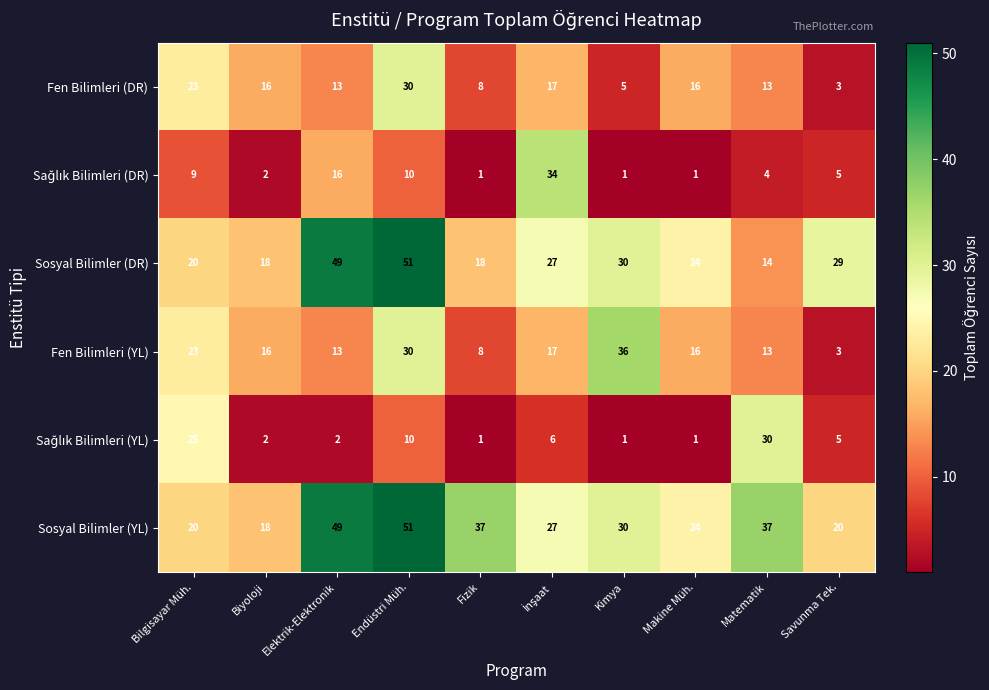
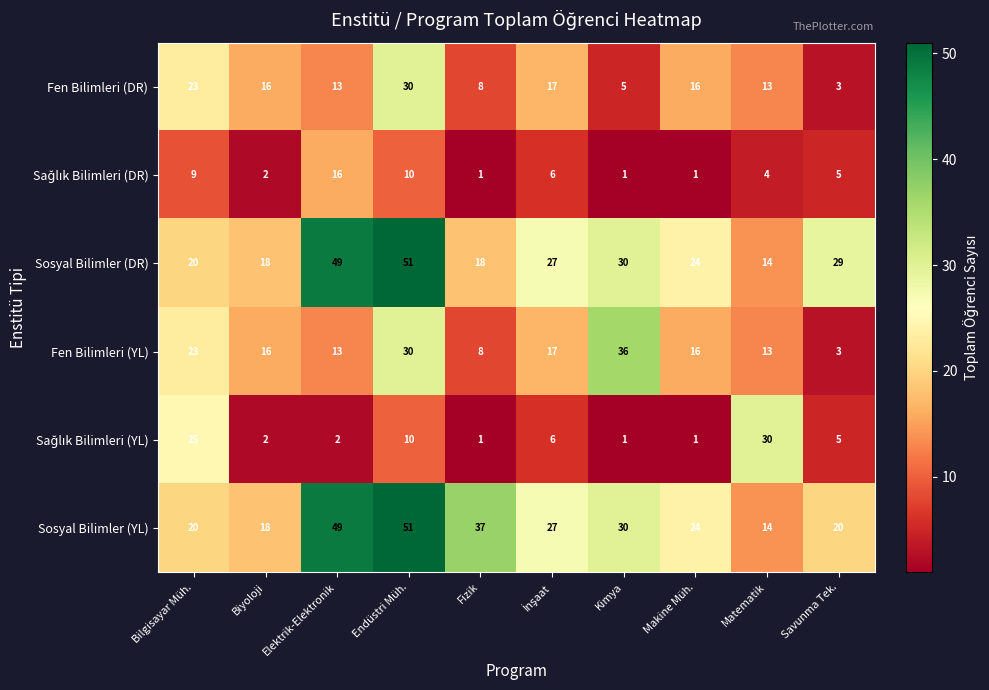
  {
    "Fen Bilimleri (DR)": {
      "Bilgisayar Müh.": 23,
      "Biyoloji": 16,
      "Elektrik-Elektronik": 13,
      "Endüstri Müh.": 30,
      "Fizik": 8,
      "İnşaat": 17,
      "Kimya": 5,
      "Makine Müh.": 16,
      "Matematik": 13,
      "Savunma Tek.": 3
    },
    "Sağlık Bilimleri (DR)": {
      "Bilgisayar Müh.": 9,
      "Biyoloji": 2,
      "Elektrik-Elektronik": 16,
      "Endüstri Müh.": 10,
      "Fizik": 1,
-     "İnşaat": 34,
+     "İnşaat": 6,
      "Kimya": 1,
      "Makine Müh.": 1,
      "Matematik": 4,
      "Savunma Tek.": 5
    },
    "Sosyal Bilimler (DR)": {
      "Bilgisayar Müh.": 20,
      "Biyoloji": 18,
      "Elektrik-Elektronik": 49,
      "Endüstri Müh.": 51,
      "Fizik": 18,
      "İnşaat": 27,
      "Kimya": 30,
      "Makine Müh.": 24,
      "Matematik": 14,
      "Savunma Tek.": 29
    },
    "Fen Bilimleri (YL)": {
      "Bilgisayar Müh.": 23,
      "Biyoloji": 16,
      "Elektrik-Elektronik": 13,
      "Endüstri Müh.": 30,
      "Fizik": 8,
      "İnşaat": 17,
      "Kimya": 36,
      "Makine Müh.": 16,
      "Matematik": 13,
      "Savunma Tek.": 3
    },
    "Sağlık Bilimleri (YL)": {
      "Bilgisayar Müh.": 25,
      "Biyoloji": 2,
      "Elektrik-Elektronik": 2,
      "Endüstri Müh.": 10,
      "Fizik": 1,
      "İnşaat": 6,
      "Kimya": 1,
      "Makine Müh.": 1,
      "Matematik": 30,
      "Savunma Tek.": 5
    },
    "Sosyal Bilimler (YL)": {
      "Bilgisayar Müh.": 20,
      "Biyoloji": 18,
      "Elektrik-Elektronik": 49,
      "Endüstri Müh.": 51,
      "Fizik": 37,
      "İnşaat": 27,
      "Kimya": 30,
      "Makine Müh.": 24,
-     "Matematik": 37,
+     "Matematik": 14,
      "Savunma Tek.": 20
    }
  }
